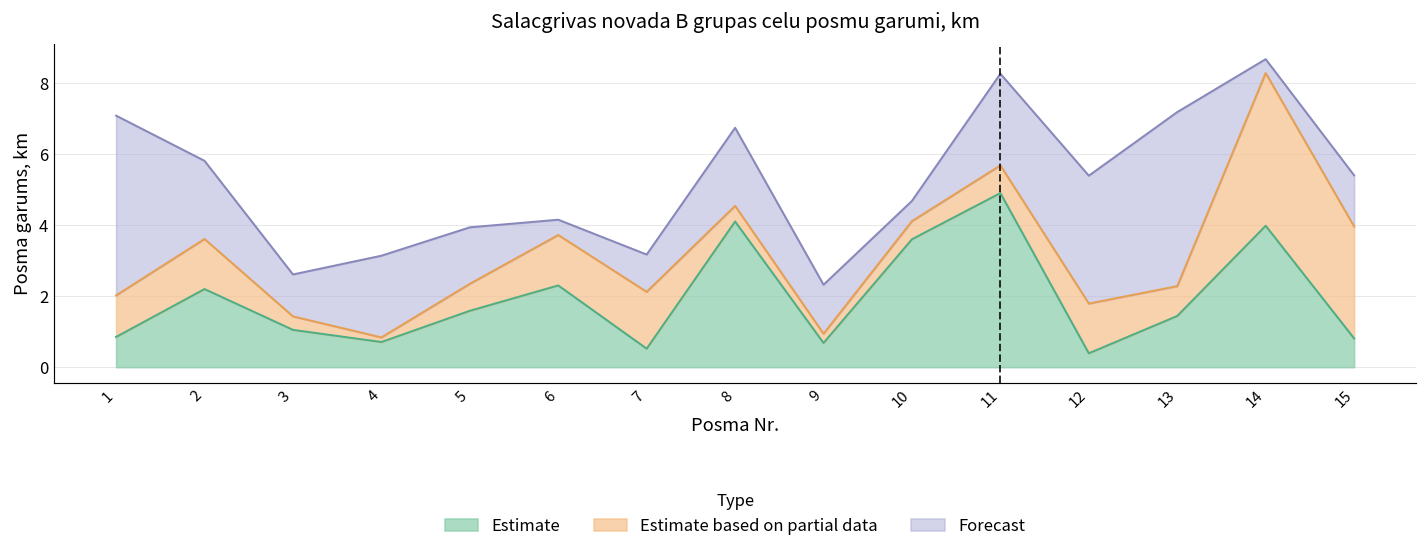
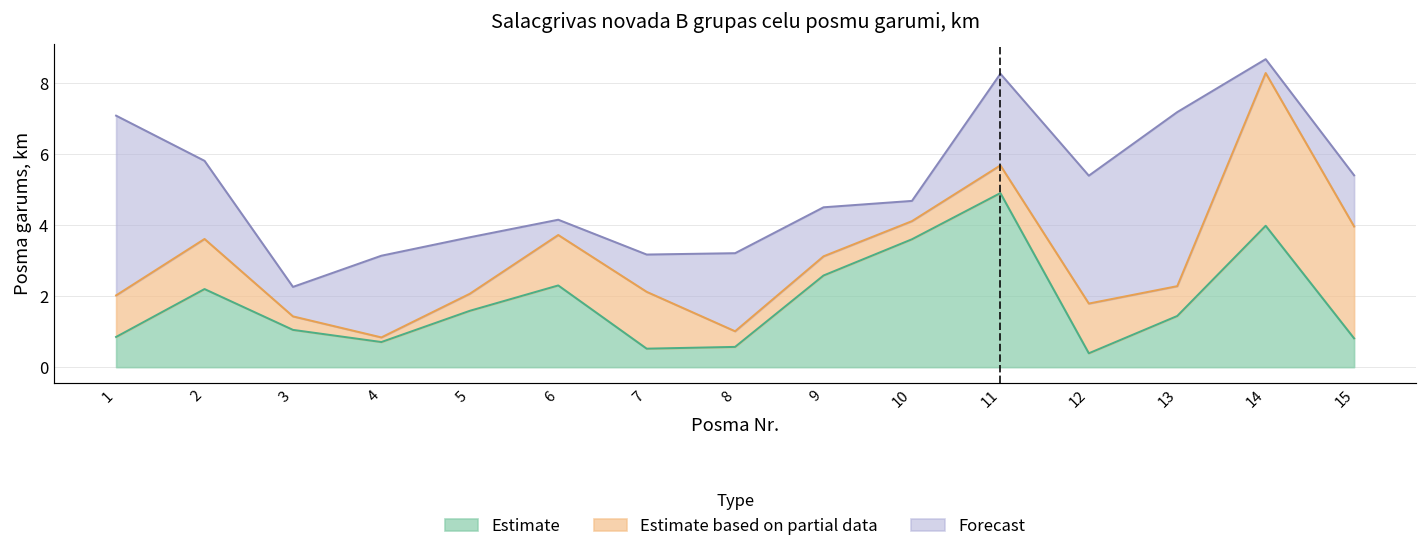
  {
    "Estimate": {
      "1": 0.9,
      "2": 2.2,
      "3": 1.0,
      "4": 0.7,
      "5": 1.6,
      "6": 2.3,
      "7": 0.5,
-     "8": 4.1,
-     "9": 0.7,
+     "8": 0.6,
+     "9": 2.6,
      "10": 3.6,
      "11": 4.9,
      "12": 0.4,
      "13": 1.4,
      "14": 4.0,
      "15": 0.8
    },
    "Estimate based on partial data": {
      "1": 1.2,
      "2": 1.4,
      "3": 0.4,
      "4": 0.1,
-     "5": 0.8,
+     "5": 0.5,
      "6": 1.4,
      "7": 1.6,
      "8": 0.4,
-     "9": 0.3,
+     "9": 0.5,
      "10": 0.5,
      "11": 0.8,
      "12": 1.4,
      "13": 0.8,
      "14": 4.3,
      "15": 3.2
    },
    "Forecast": {
      "1": 5.1,
      "2": 2.2,
-     "3": 1.2,
+     "3": 0.8,
      "4": 2.3,
      "5": 1.6,
      "6": 0.4,
      "7": 1.0,
      "8": 2.2,
      "9": 1.4,
      "10": 0.6,
      "11": 2.6,
      "12": 3.6,
      "13": 4.9,
      "14": 0.4,
      "15": 1.4
    }
  }
